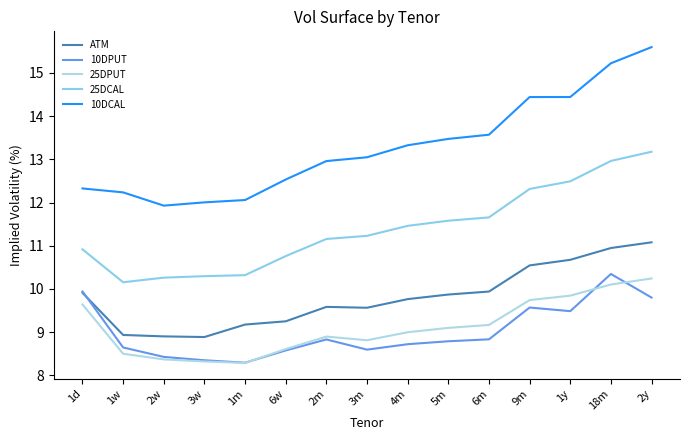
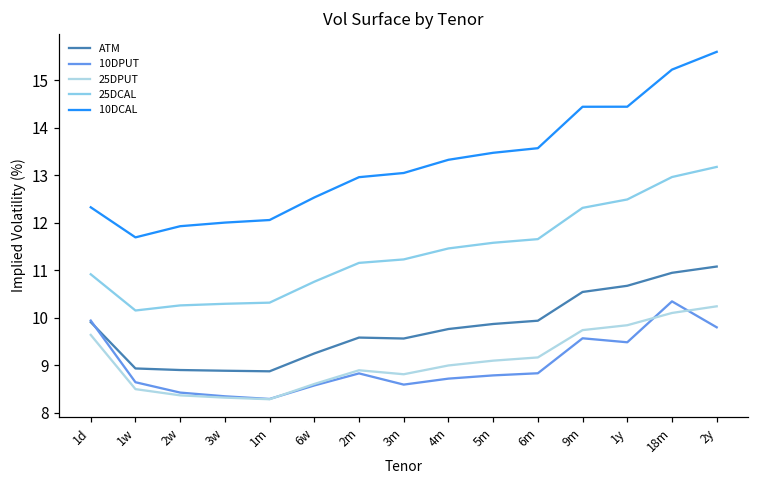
  {
    "ATM": {
      "1w": 8.9,
      "2w": 8.9,
      "3w": 8.9,
-     "1m": 9.2,
+     "1m": 8.9,
      "6w": 9.3,
      "2m": 9.6,
      "3m": 9.6,
      "4m": 9.8,
      "5m": 9.9,
      "6m": 9.9,
      "9m": 10.5,
      "1y": 10.7,
      "18m": 10.9,
      "2y": 11.1
    },
    "10DPUT": {
      "1w": 8.6,
      "2m": 8.8,
      "3m": 8.6,
      "4m": 8.7,
      "5m": 8.8,
      "6m": 8.8,
      "9m": 9.6,
      "1y": 9.5,
      "18m": 10.3,
      "2y": 9.8
    },
    "10DCAL": {
      "1d": 12.3,
-     "1w": 12.2,
+     "1w": 11.7,
      "2w": 11.9,
      "3w": 12.0,
      "1m": 12.1,
      "6w": 12.5,
      "2m": 13.0,
      "3m": 13.0,
      "4m": 13.3,
      "5m": 13.5,
      "6m": 13.6,
      "9m": 14.4,
      "1y": 14.4,
      "18m": 15.2,
      "2y": 15.6
    }
  }
